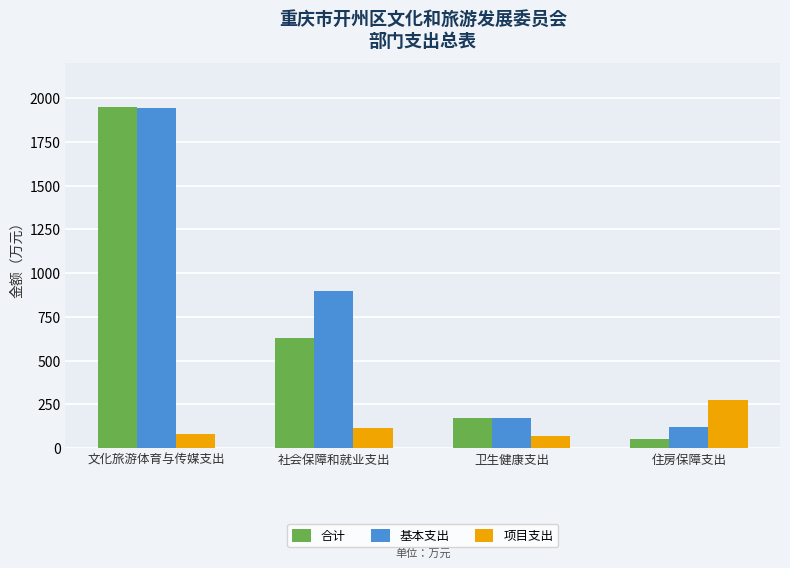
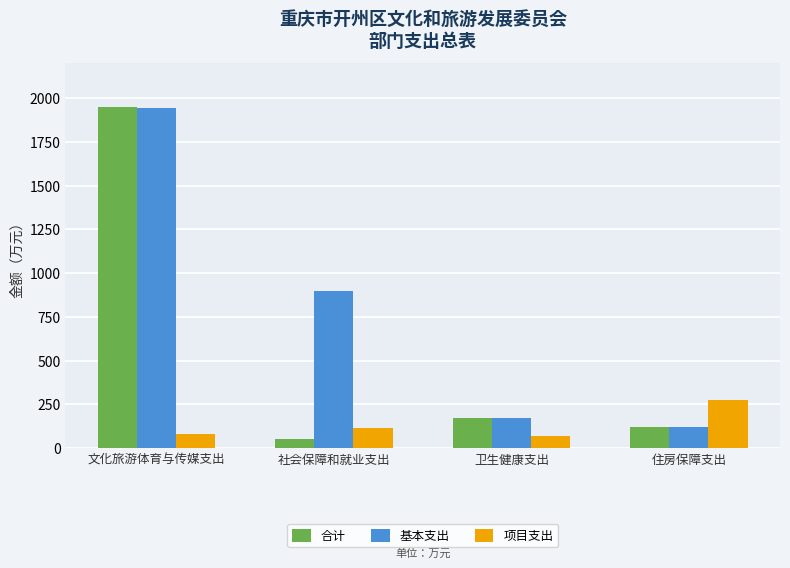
  {
    "合计": {
      "文化旅游体育与传媒支出": 1950,
-     "社会保障和就业支出": 630,
+     "社会保障和就业支出": 50,
      "卫生健康支出": 170,
-     "住房保障支出": 50
+     "住房保障支出": 120
    },
    "基本支出": {
      "文化旅游体育与传媒支出": 1940,
      "社会保障和就业支出": 900,
      "卫生健康支出": 170,
      "住房保障支出": 120
    },
    "项目支出": {
      "文化旅游体育与传媒支出": 80,
      "社会保障和就业支出": 120,
      "卫生健康支出": 70,
      "住房保障支出": 280
    }
  }
